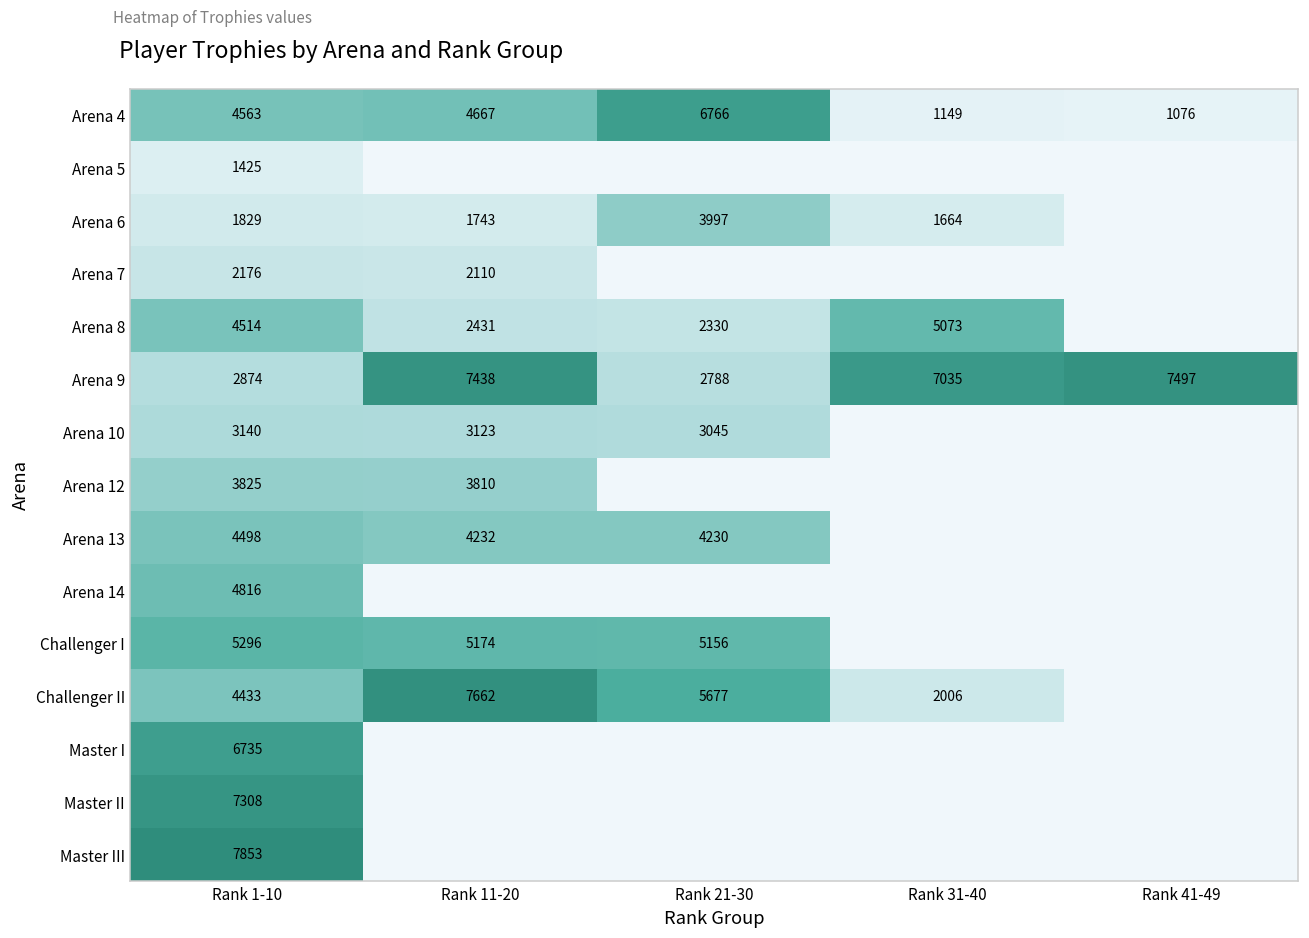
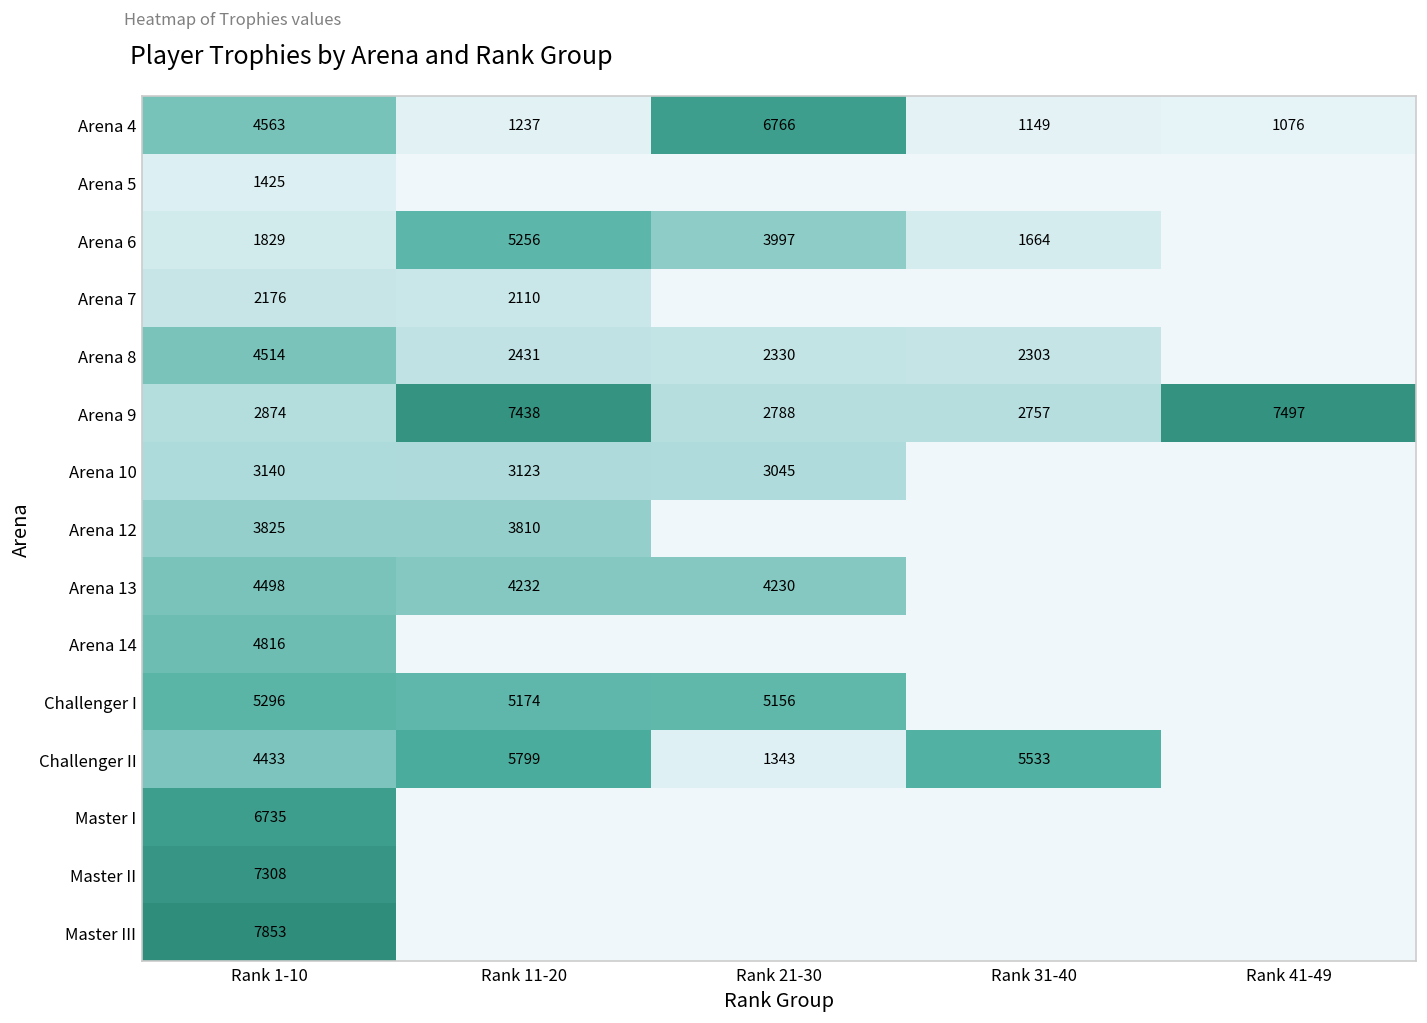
  {
    "Arena 4": {
      "Rank 1-10": 4563,
-     "Rank 11-20": 4667,
+     "Rank 11-20": 1237,
      "Rank 21-30": 6766,
      "Rank 31-40": 1149,
      "Rank 41-49": 1076
    },
    "Arena 5": {
      "Rank 1-10": 1425
    },
    "Arena 6": {
      "Rank 1-10": 1829,
-     "Rank 11-20": 1743,
+     "Rank 11-20": 5256,
      "Rank 21-30": 3997,
      "Rank 31-40": 1664
    },
    "Arena 7": {
      "Rank 1-10": 2176,
      "Rank 11-20": 2110
    },
    "Arena 8": {
      "Rank 1-10": 4514,
      "Rank 11-20": 2431,
      "Rank 21-30": 2330,
-     "Rank 31-40": 5073
+     "Rank 31-40": 2303
    },
    "Arena 9": {
      "Rank 1-10": 2874,
      "Rank 11-20": 7438,
      "Rank 21-30": 2788,
-     "Rank 31-40": 7035,
+     "Rank 31-40": 2757,
      "Rank 41-49": 7497
    },
    "Arena 10": {
      "Rank 1-10": 3140,
      "Rank 11-20": 3123,
      "Rank 21-30": 3045
    },
    "Arena 12": {
      "Rank 1-10": 3825,
      "Rank 11-20": 3810
    },
    "Arena 13": {
      "Rank 1-10": 4498,
      "Rank 11-20": 4232,
      "Rank 21-30": 4230
    },
    "Arena 14": {
      "Rank 1-10": 4816
    },
    "Challenger I": {
      "Rank 1-10": 5296,
      "Rank 11-20": 5174,
      "Rank 21-30": 5156
    },
    "Challenger II": {
      "Rank 1-10": 4433,
-     "Rank 11-20": 7662,
-     "Rank 21-30": 5677,
-     "Rank 31-40": 2006
+     "Rank 11-20": 5799,
+     "Rank 21-30": 1343,
+     "Rank 31-40": 5533
    },
    "Master I": {
      "Rank 1-10": 6735
    },
    "Master II": {
      "Rank 1-10": 7308
    },
    "Master III": {
      "Rank 1-10": 7853
    }
  }
